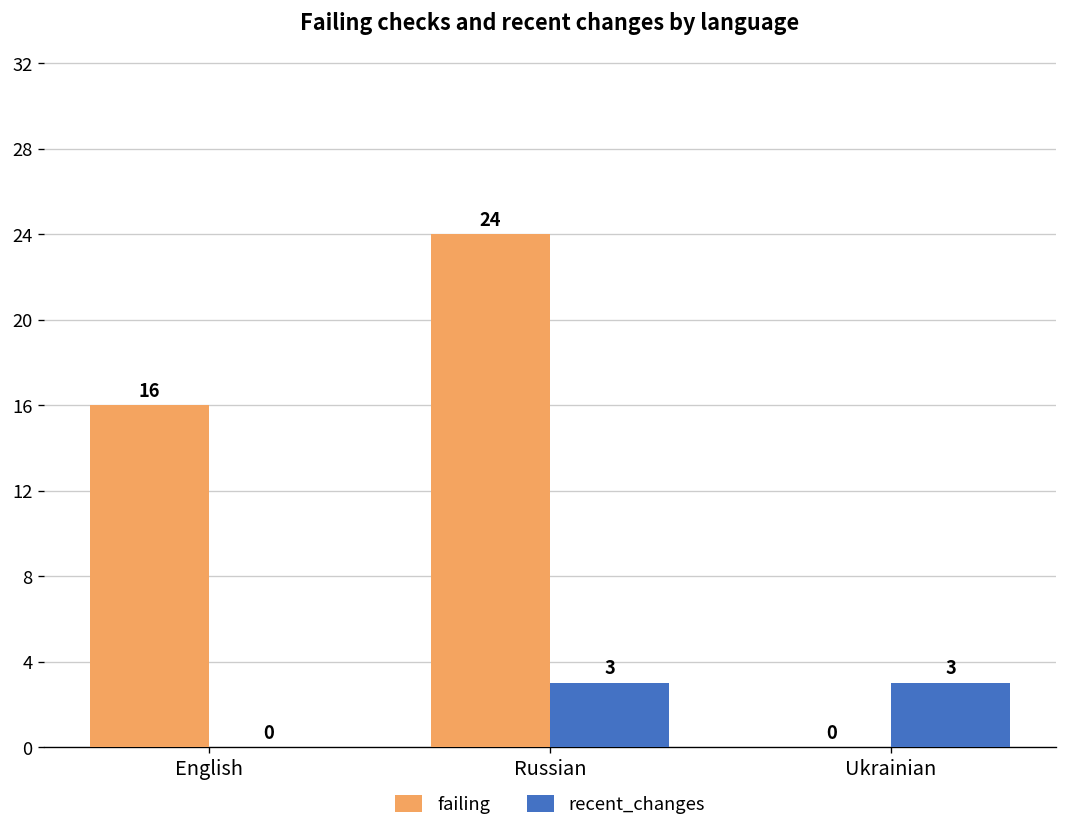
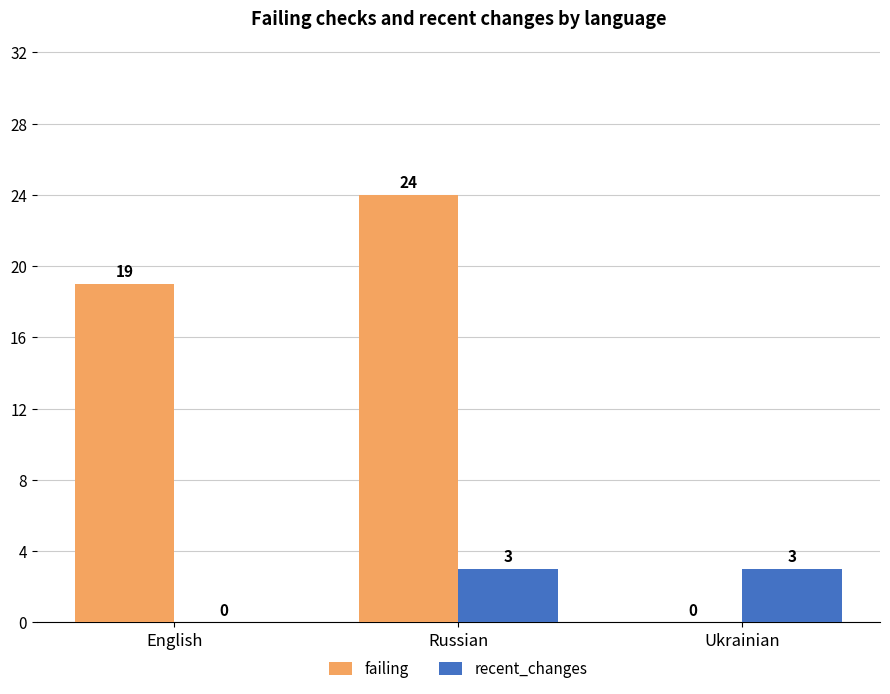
  {
    "failing": {
-     "English": 16,
+     "English": 19,
      "Russian": 24,
      "Ukrainian": 0
    },
    "recent_changes": {
      "English": 0,
      "Russian": 3,
      "Ukrainian": 3
    }
  }
